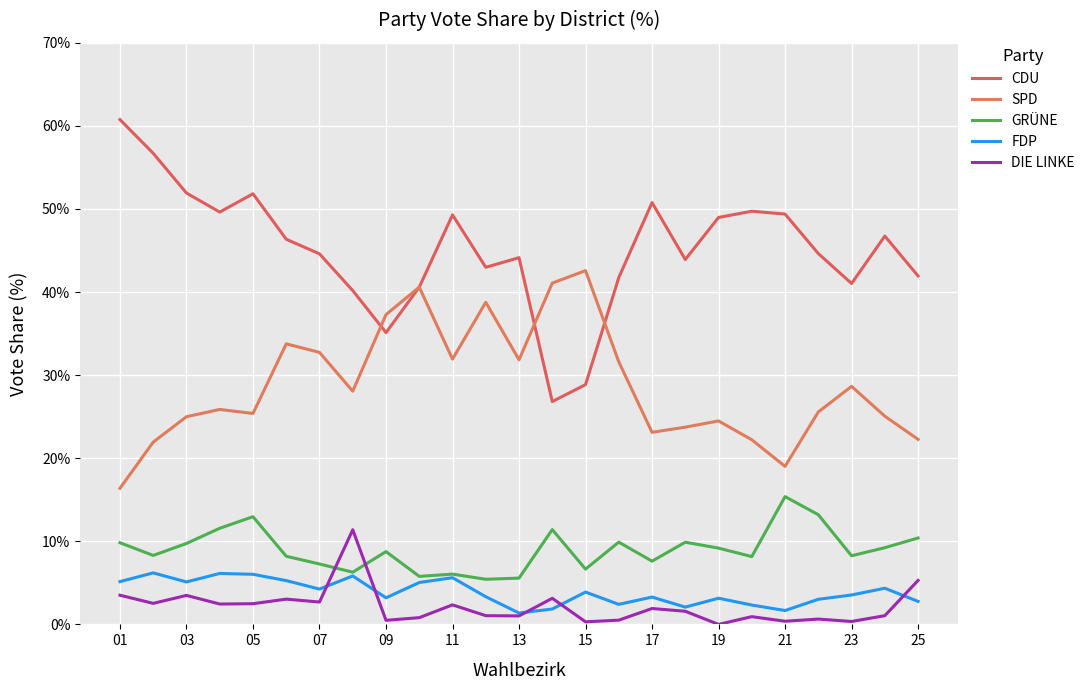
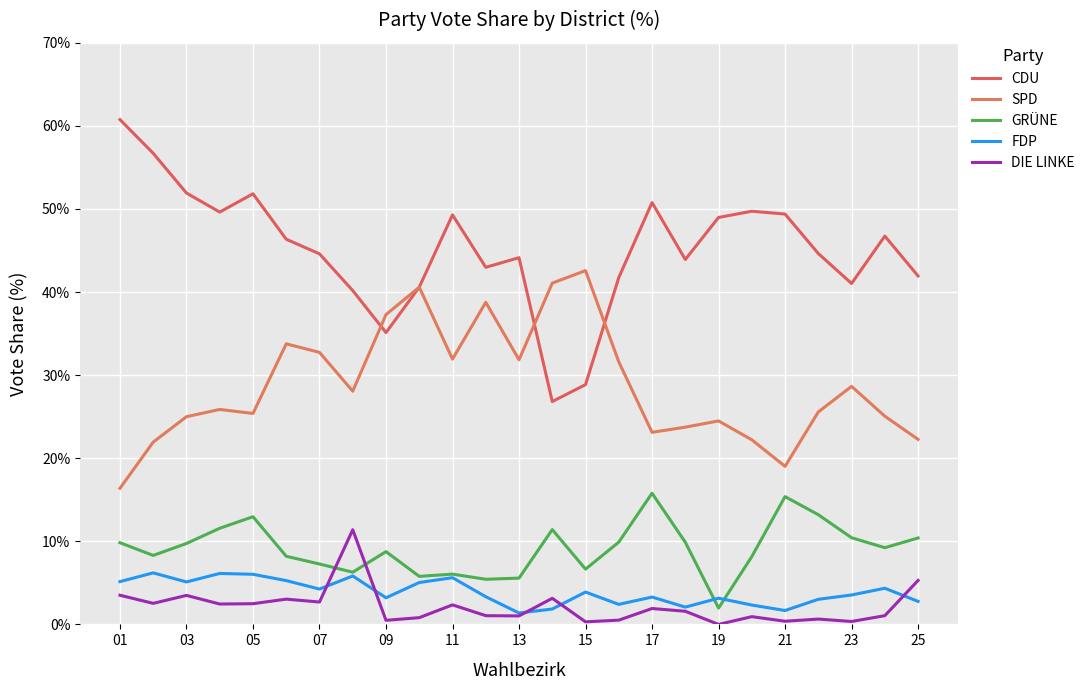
  {
    "GRÜNE": {
      "01": "10%",
      "03": "10%",
      "05": "13%",
      "07": "7%",
      "09": "9%",
      "11": "6%",
      "13": "6%",
      "15": "7%",
-     "17": "8%",
-     "19": "9%",
+     "17": "16%",
+     "19": "2%",
      "21": "15%",
-     "23": "8%",
+     "23": "10%",
      "25": "10%"
    },
    "FDP": {
      "01": "5%",
      "03": "5%",
      "05": "6%",
      "07": "4%",
      "09": "3%",
      "11": "6%",
      "13": "1%",
      "15": "4%",
      "17": "3%",
      "19": "3%",
      "21": "2%",
      "23": "4%",
      "25": "3%"
    },
    "DIE LINKE": {
      "01": "4%",
      "03": "3%",
      "05": "2%",
      "07": "3%",
      "09": "0%",
      "11": "2%",
      "13": "1%",
      "15": "0%",
      "17": "2%",
      "19": "0%",
      "21": "0%",
      "23": "0%",
      "25": "5%"
    }
  }
